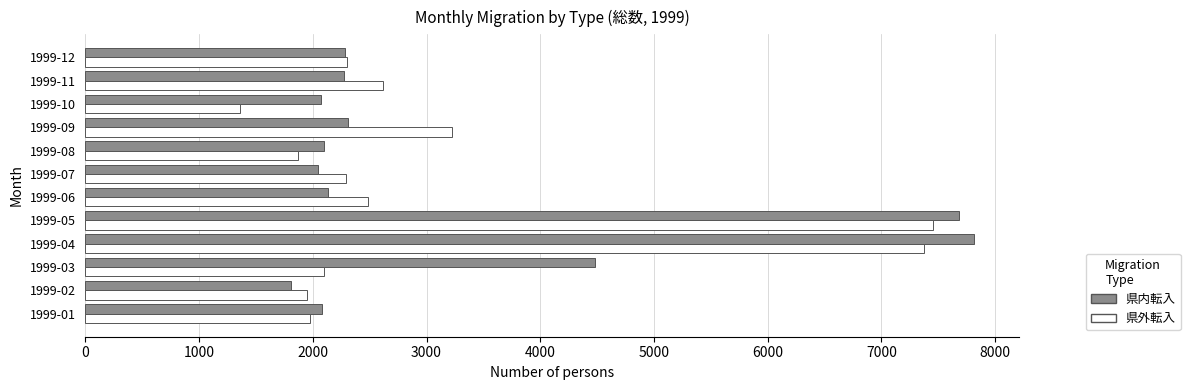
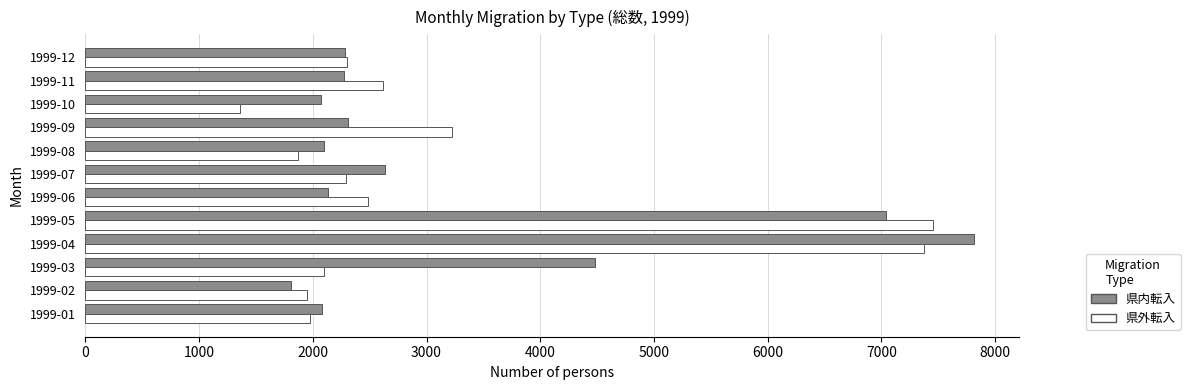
  {
    "県内転入": {
      "1999-12": 2290,
      "1999-11": 2270,
      "1999-10": 2080,
      "1999-09": 2310,
      "1999-08": 2100,
-     "1999-07": 2040,
+     "1999-07": 2630,
      "1999-06": 2140,
-     "1999-05": 7680,
+     "1999-05": 7040,
      "1999-04": 7820,
      "1999-03": 4480,
      "1999-02": 1810,
      "1999-01": 2080
    },
    "県外転入": {
      "1999-12": 2300,
      "1999-11": 2620,
      "1999-10": 1360,
      "1999-09": 3220,
      "1999-08": 1870,
      "1999-07": 2290,
      "1999-06": 2490,
      "1999-05": 7450,
      "1999-04": 7380,
      "1999-03": 2100,
      "1999-02": 1950,
      "1999-01": 1980
    }
  }
